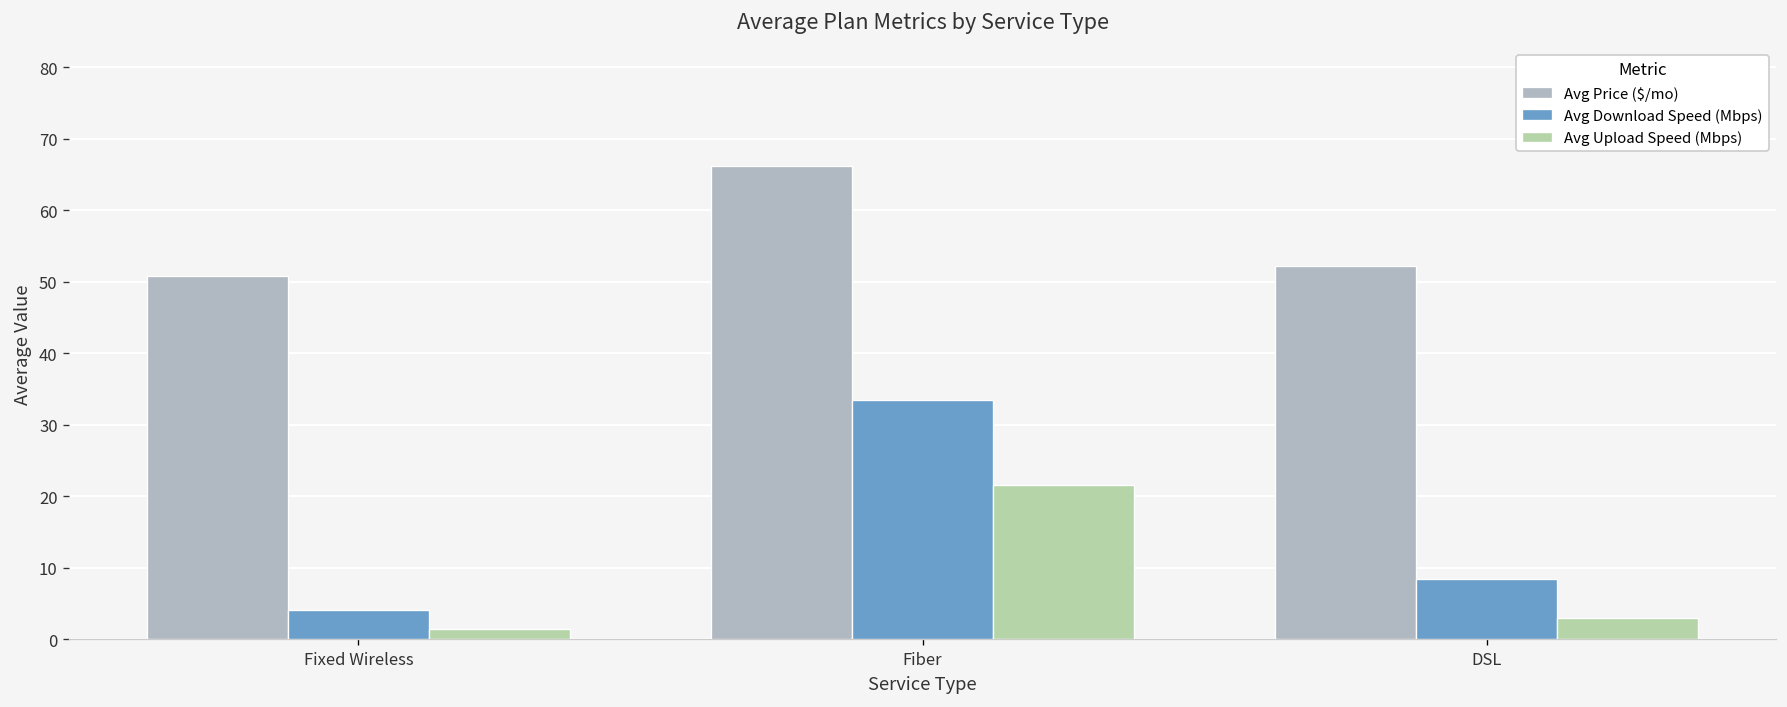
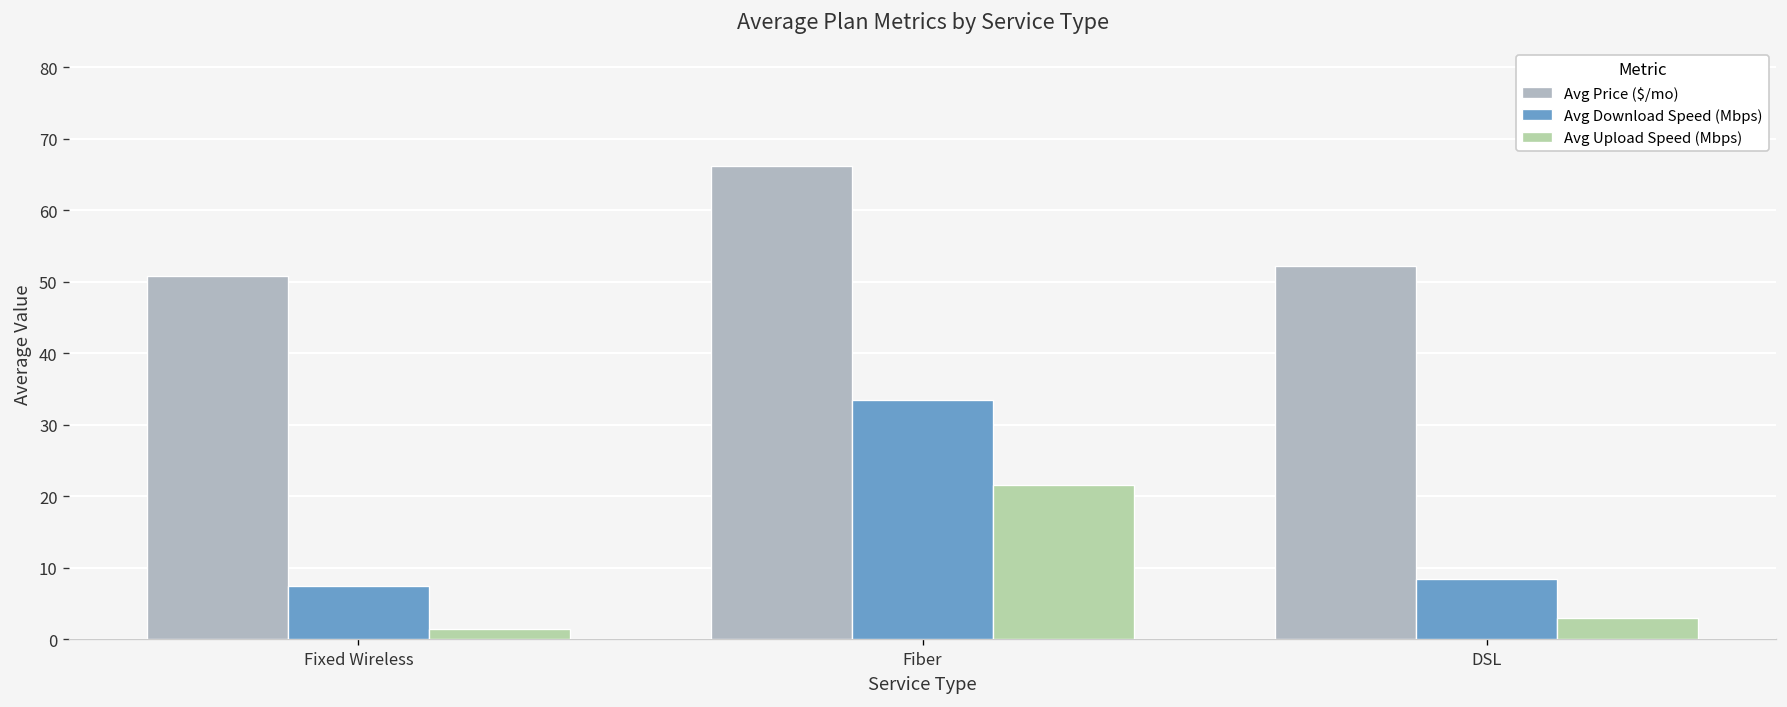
  {
    "Avg Download Speed (Mbps)": {
-     "Fixed Wireless": 4,
+     "Fixed Wireless": 7,
      "Fiber": 34,
      "DSL": 8
    }
  }
